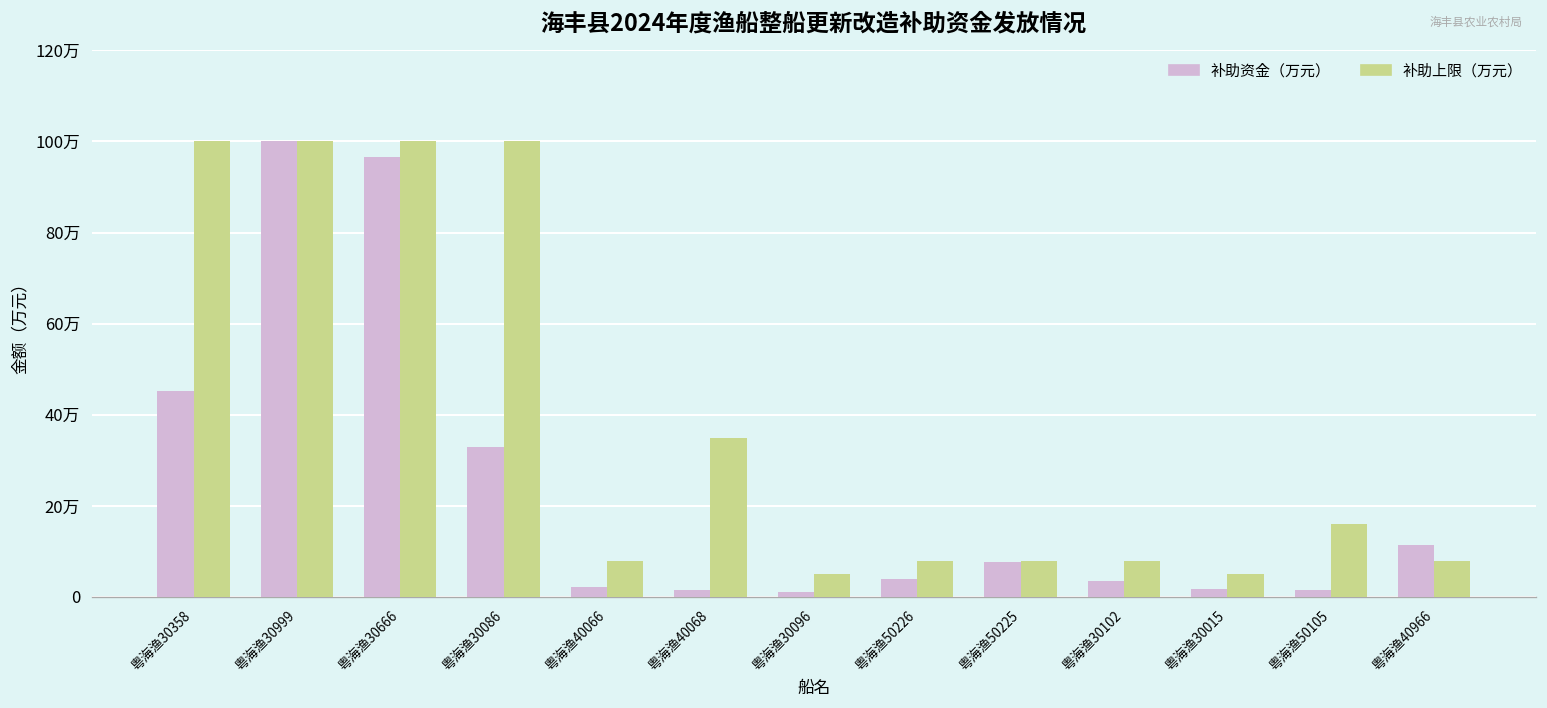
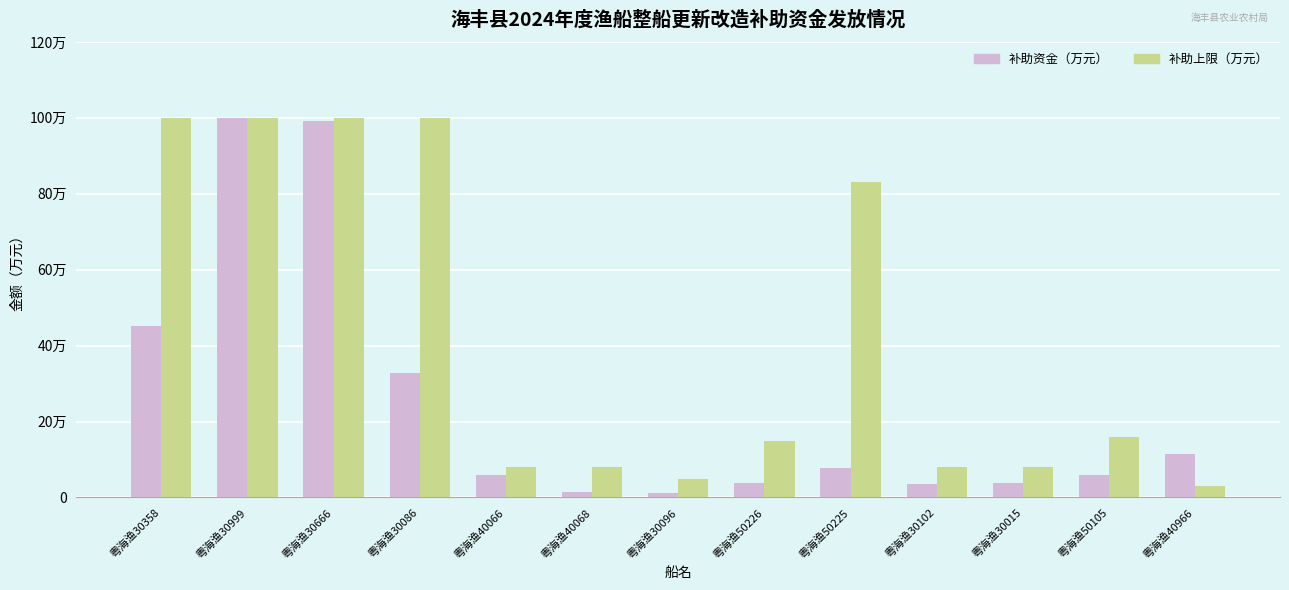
  {
    "补助资金（万元）": {
      "粤海渔30358": "45万",
      "粤海渔30999": "100万",
-     "粤海渔30666": "97万",
+     "粤海渔30666": "99万",
      "粤海渔30086": "33万",
-     "粤海渔40066": "2万",
+     "粤海渔40066": "6万",
      "粤海渔40068": "2万",
      "粤海渔30096": "1万",
      "粤海渔50226": "4万",
      "粤海渔50225": "8万",
      "粤海渔30102": "4万",
-     "粤海渔30015": "2万",
-     "粤海渔50105": "2万",
+     "粤海渔30015": "4万",
+     "粤海渔50105": "6万",
      "粤海渔40966": "12万"
    },
    "补助上限（万元）": {
      "粤海渔30358": "100万",
      "粤海渔30999": "100万",
      "粤海渔30666": "100万",
      "粤海渔30086": "100万",
      "粤海渔40066": "8万",
-     "粤海渔40068": "35万",
+     "粤海渔40068": "8万",
      "粤海渔30096": "5万",
-     "粤海渔50226": "8万",
-     "粤海渔50225": "8万",
+     "粤海渔50226": "15万",
+     "粤海渔50225": "83万",
      "粤海渔30102": "8万",
-     "粤海渔30015": "5万",
+     "粤海渔30015": "8万",
      "粤海渔50105": "16万",
-     "粤海渔40966": "8万"
+     "粤海渔40966": "3万"
    }
  }
